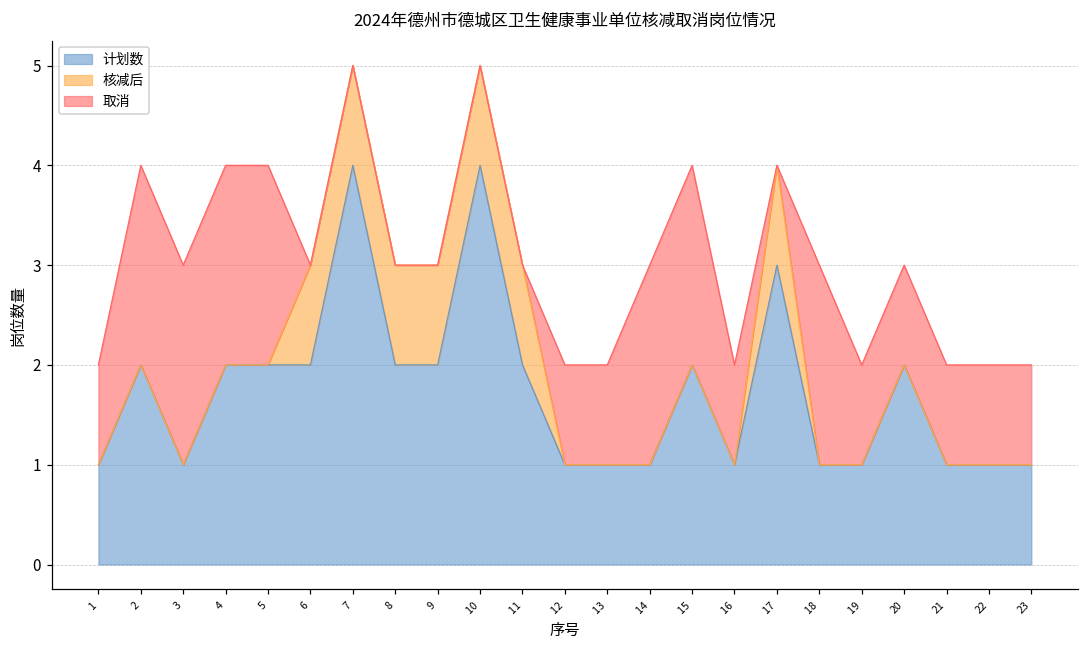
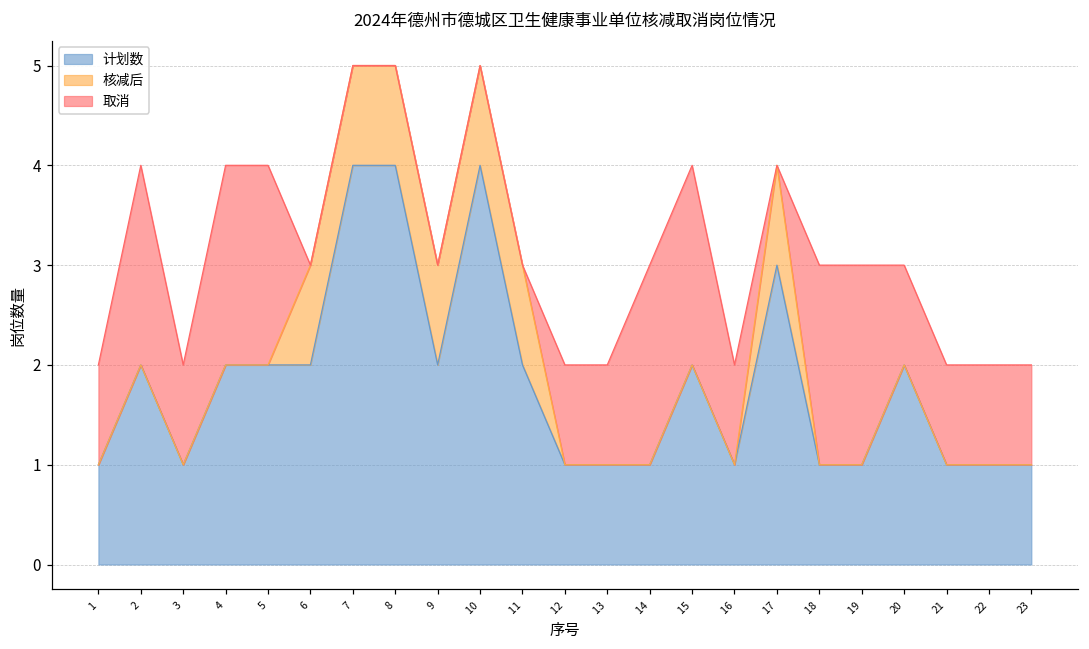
  {
    "计划数": {
      "6": 2,
      "7": 4,
-     "8": 2,
+     "8": 4,
      "9": 2,
      "10": 4,
      "11": 2,
      "17": 3
    },
    "取消": {
      "1": 1,
      "2": 2,
-     "3": 2,
+     "3": 1,
      "4": 2,
      "5": 2,
      "12": 1,
      "13": 1,
      "14": 2,
      "15": 2,
      "16": 1,
      "18": 2,
-     "19": 1,
+     "19": 2,
      "20": 1,
      "21": 1,
      "22": 1,
      "23": 1
    }
  }
